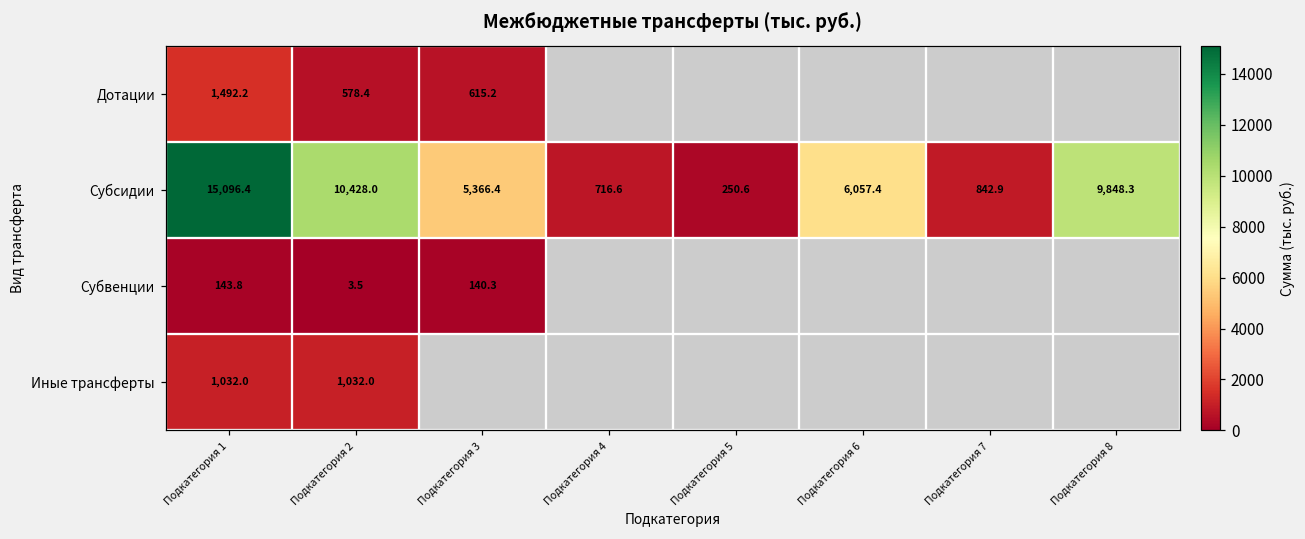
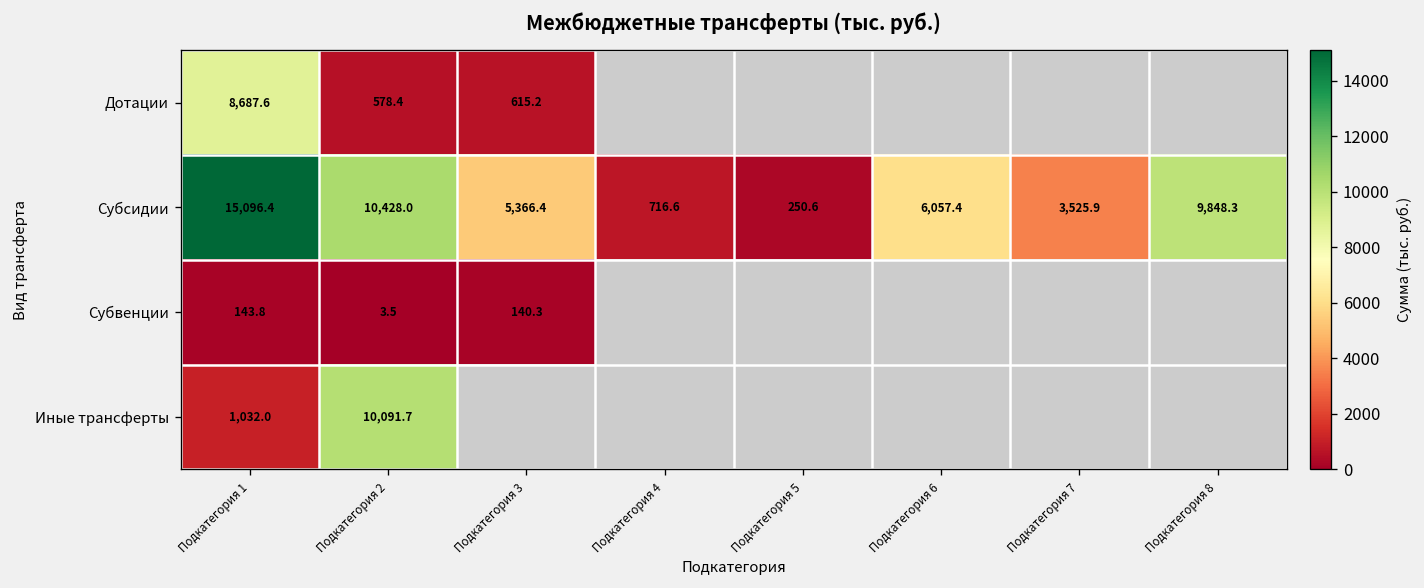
  {
    "Дотации": {
-     "Подкатегория 1": "1,492.2",
+     "Подкатегория 1": "8,687.6",
      "Подкатегория 2": "578.4",
      "Подкатегория 3": "615.2"
    },
    "Субсидии": {
      "Подкатегория 1": "15,096.4",
      "Подкатегория 2": "10,428.0",
      "Подкатегория 3": "5,366.4",
      "Подкатегория 4": "716.6",
      "Подкатегория 5": "250.6",
      "Подкатегория 6": "6,057.4",
-     "Подкатегория 7": "842.9",
+     "Подкатегория 7": "3,525.9",
      "Подкатегория 8": "9,848.3"
    },
    "Субвенции": {
      "Подкатегория 1": "143.8",
      "Подкатегория 2": "3.5",
      "Подкатегория 3": "140.3"
    },
    "Иные трансферты": {
      "Подкатегория 1": "1,032.0",
-     "Подкатегория 2": "1,032.0"
+     "Подкатегория 2": "10,091.7"
    }
  }
